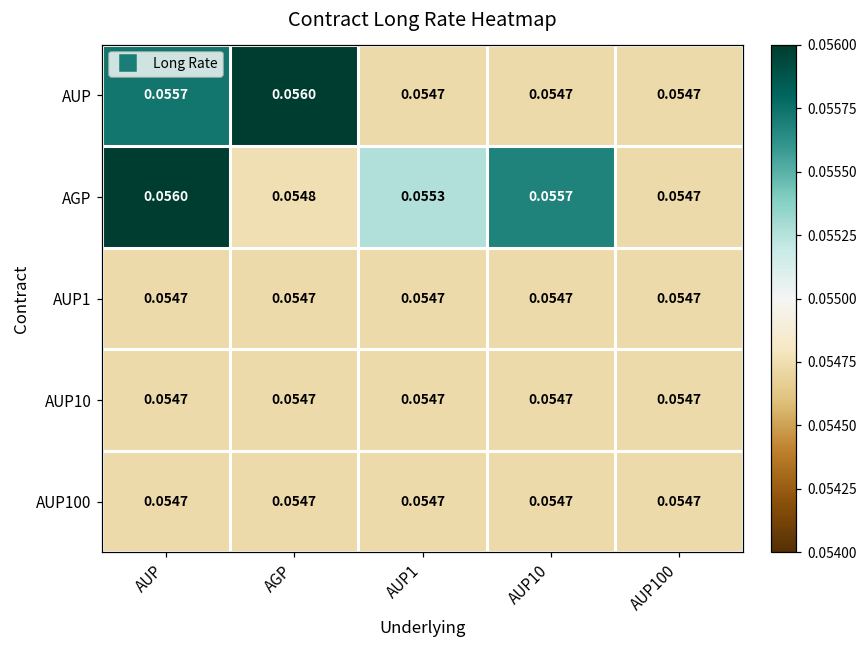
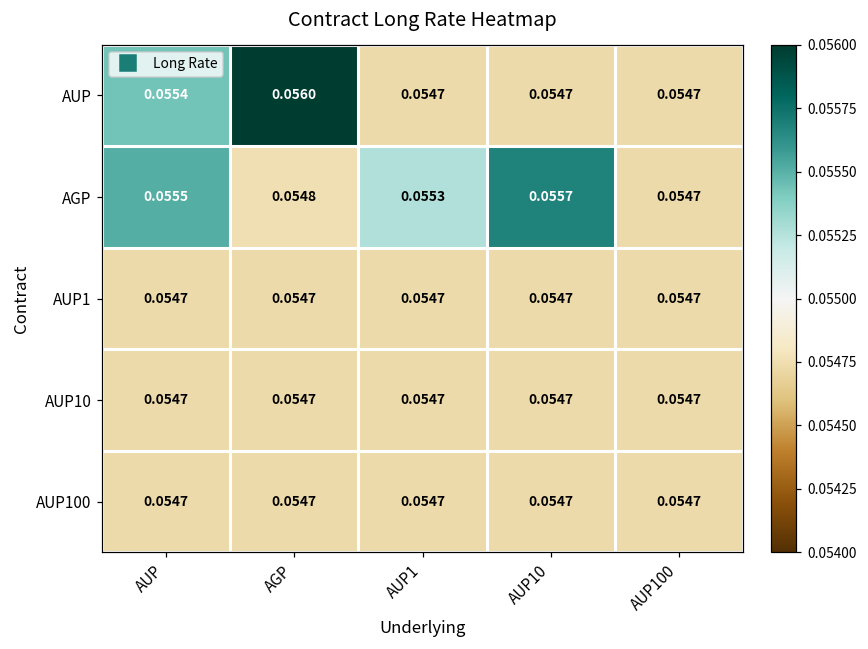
  {
    "AUP": {
-     "AUP": 0.0557,
+     "AUP": 0.0554,
      "AGP": 0.0560,
      "AUP1": 0.0547,
      "AUP10": 0.0547,
      "AUP100": 0.0547
    },
    "AGP": {
-     "AUP": 0.0560,
+     "AUP": 0.0555,
      "AGP": 0.0548,
      "AUP1": 0.0553,
      "AUP10": 0.0557,
      "AUP100": 0.0547
    },
    "AUP1": {
      "AUP": 0.0547,
      "AGP": 0.0547,
      "AUP1": 0.0547,
      "AUP10": 0.0547,
      "AUP100": 0.0547
    },
    "AUP10": {
      "AUP": 0.0547,
      "AGP": 0.0547,
      "AUP1": 0.0547,
      "AUP10": 0.0547,
      "AUP100": 0.0547
    },
    "AUP100": {
      "AUP": 0.0547,
      "AGP": 0.0547,
      "AUP1": 0.0547,
      "AUP10": 0.0547,
      "AUP100": 0.0547
    }
  }
